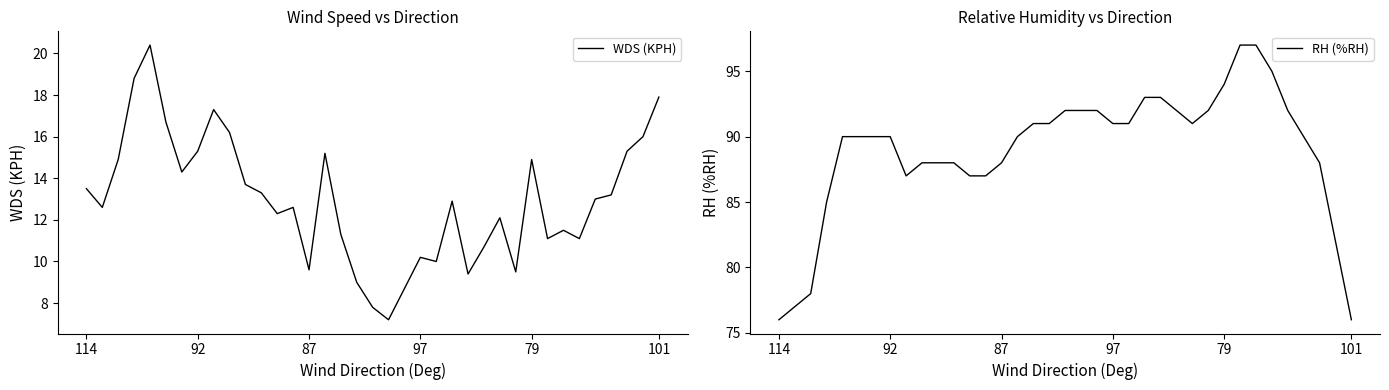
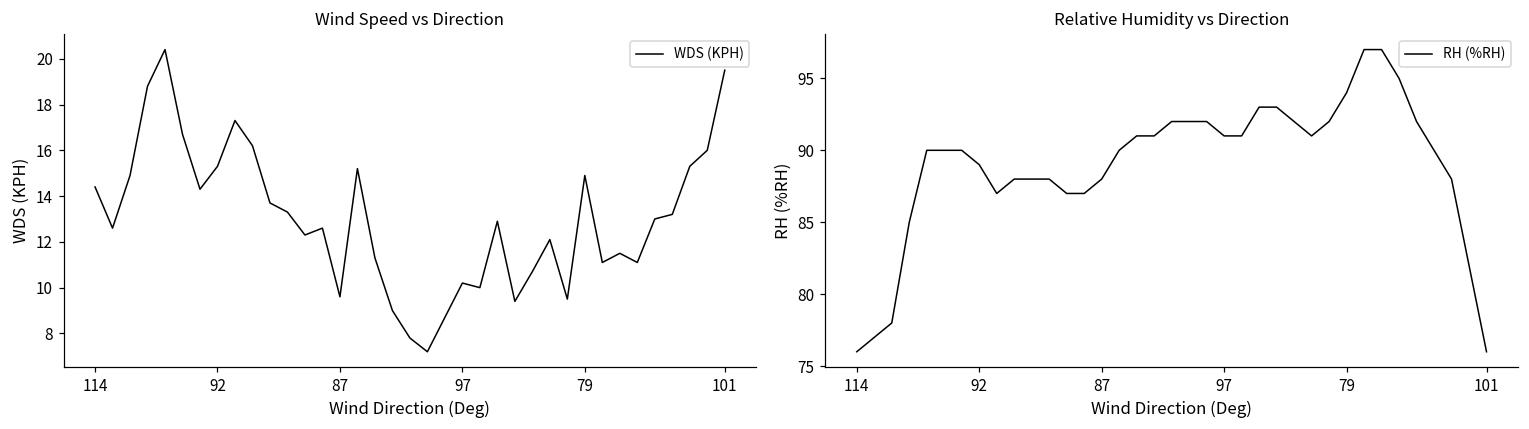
  {
    "Wind Speed vs Direction": {
-     "114": 13.5,
+     "114": 14.4,
      "92": 15.3,
      "87": 9.6,
      "97": 10.2,
      "79": 14.9,
-     "101": 17.9
+     "101": 19.5
    },
    "Relative Humidity vs Direction": {
      "114": 76,
-     "92": 90,
+     "92": 89,
      "87": 88,
      "97": 91,
      "79": 94,
      "101": 76
    }
  }
